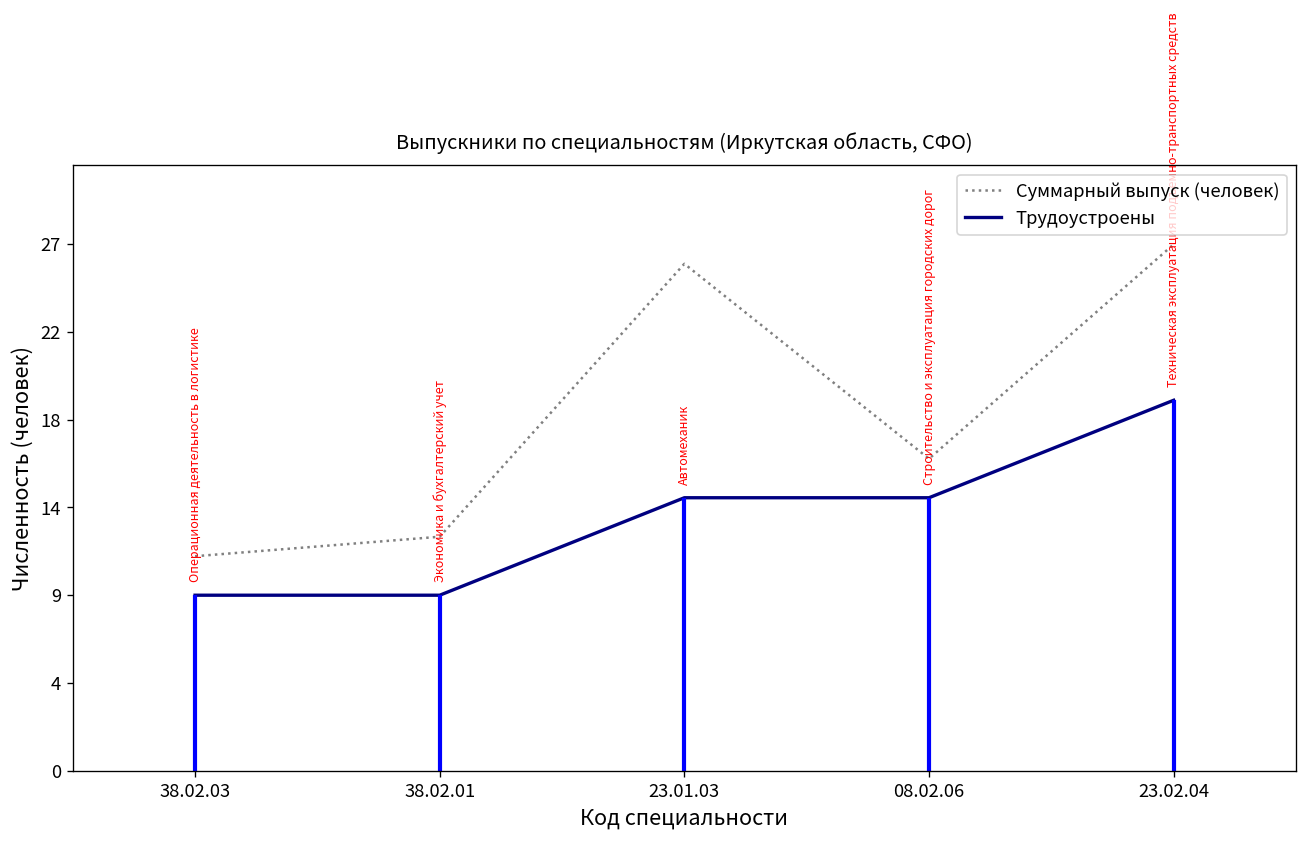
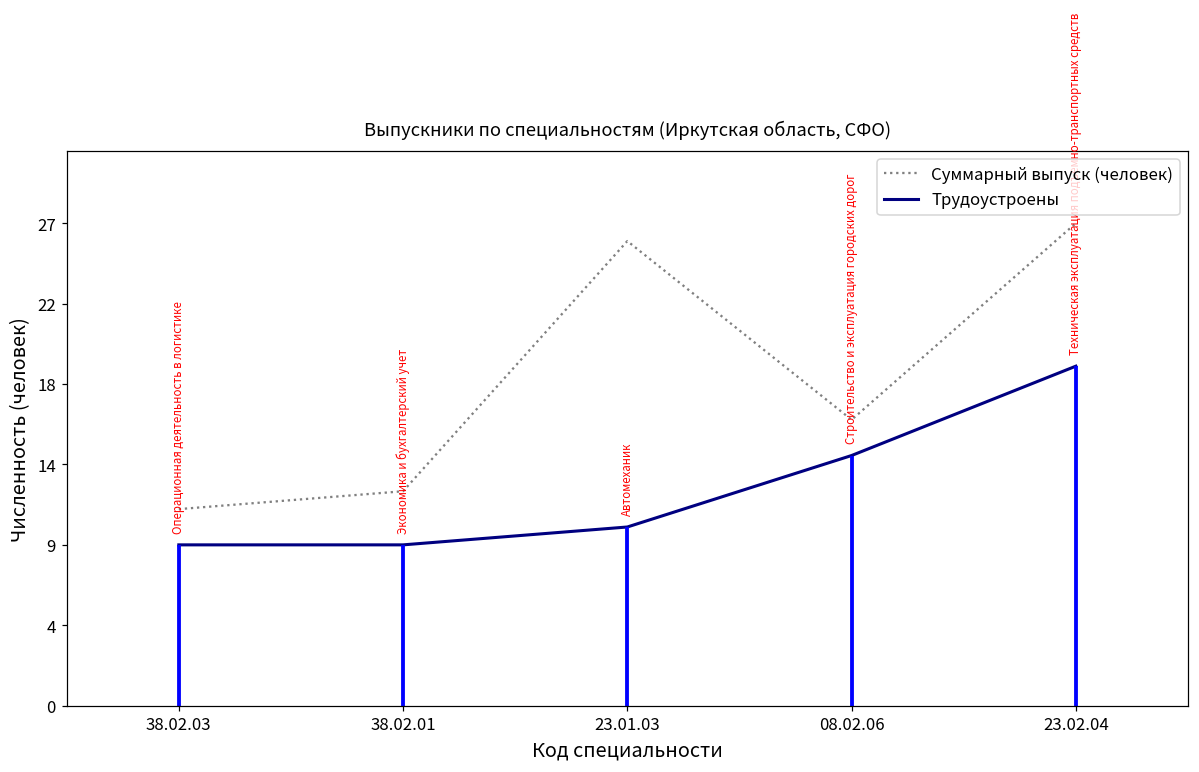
  {
    "Суммарный выпуск (человек)": {
      "38.02.03": 11.0,
      "38.02.01": 12.0,
      "23.01.03": 26.0,
      "08.02.06": 16.0,
      "23.02.04": 27.0
    },
    "Трудоустроены": {
      "38.02.03": 9.0,
      "38.02.01": 9.0,
-     "23.01.03": 14.0,
+     "23.01.03": 10.0,
      "08.02.06": 14.0,
      "23.02.04": 19.0
    }
  }
